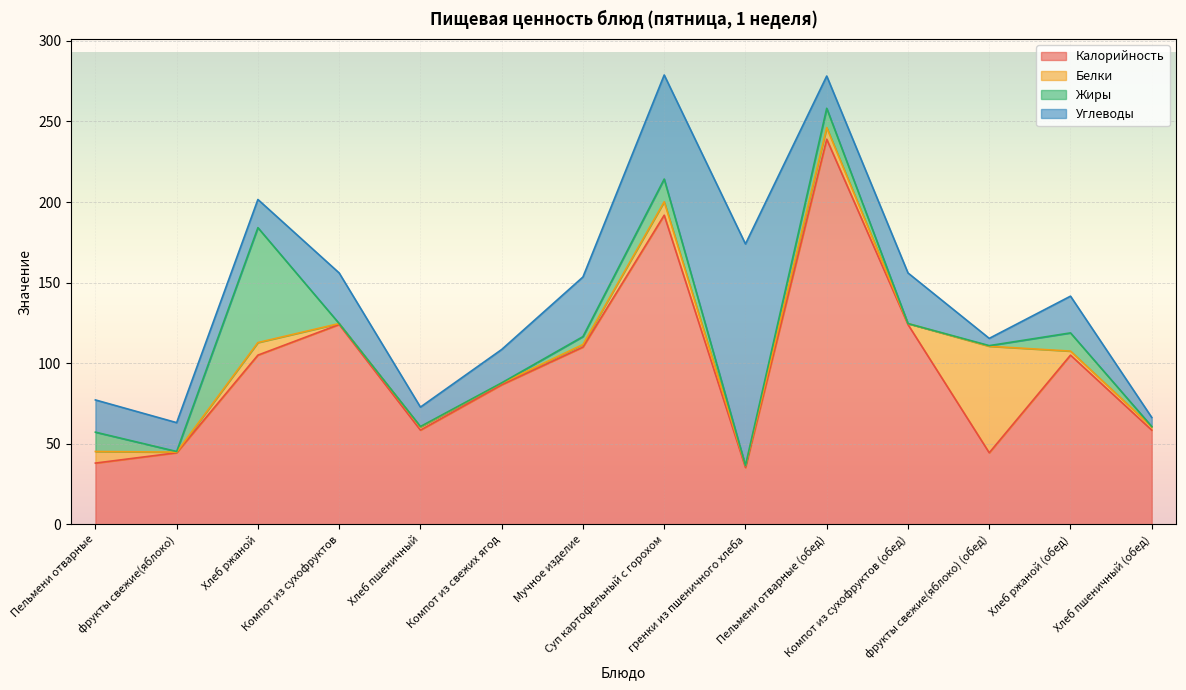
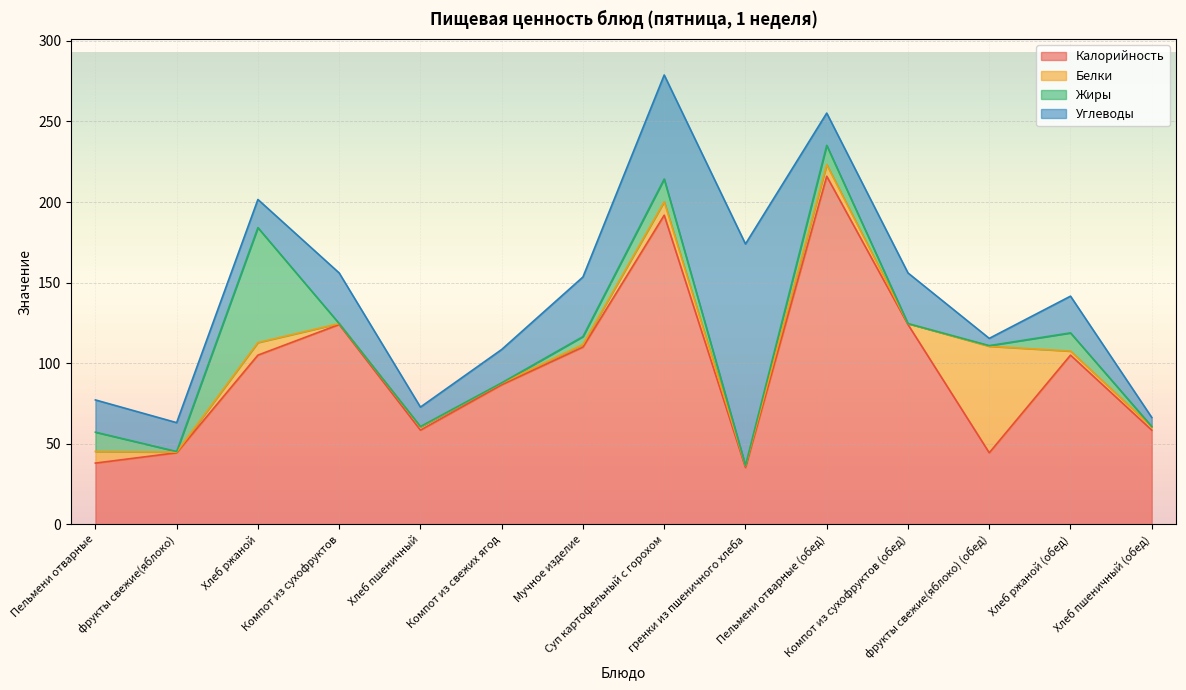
  {
    "Калорийность": {
      "Пельмени отварные": 38,
      "Хлеб ржаной": 105,
      "Хлеб пшеничный": 58,
      "Мучное изделие": 110,
      "Суп картофельный с горохом": 192,
-     "Пельмени отварные (обед)": 239,
+     "Пельмени отварные (обед)": 216,
      "фрукты свежие(яблоко) (обед)": 44,
      "Хлеб ржаной (обед)": 105,
      "Хлеб пшеничный (обед)": 58
    },
    "Белки": {
      "Пельмени отварные": 7,
      "Хлеб ржаной": 8,
      "Мучное изделие": 2,
      "Суп картофельный с горохом": 8,
      "Пельмени отварные (обед)": 7,
      "Хлеб ржаной (обед)": 3
    },
    "Жиры": {
      "Пельмени отварные": 12,
      "Хлеб ржаной": 71,
      "Мучное изделие": 5,
      "Суп картофельный с горохом": 14,
      "Пельмени отварные (обед)": 12,
      "Хлеб ржаной (обед)": 11
    },
    "Углеводы": {
      "Пельмени отварные": 20,
      "фрукты свежие(яблоко)": 18,
      "Хлеб ржаной": 18,
      "Компот из сухофруктов": 31,
      "Хлеб пшеничный": 12,
      "Компот из свежих ягод": 21,
      "Мучное изделие": 37,
      "Суп картофельный с горохом": 65,
      "гренки из пшеничного хлеба": 138,
      "Пельмени отварные (обед)": 20,
      "Компот из сухофруктов (обед)": 31,
      "фрукты свежие(яблоко) (обед)": 5,
      "Хлеб ржаной (обед)": 23,
      "Хлеб пшеничный (обед)": 6
    }
  }
